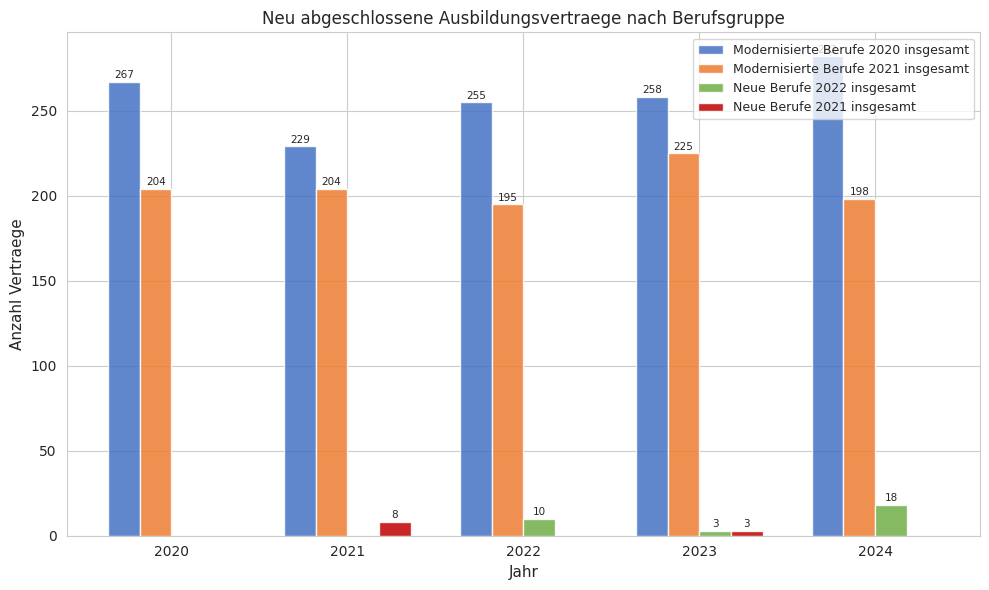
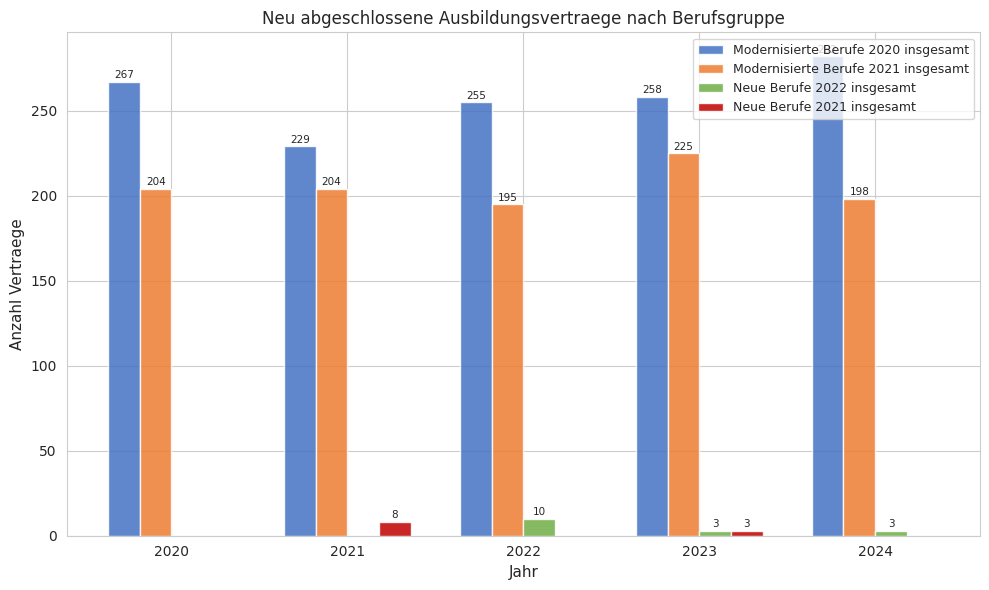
  {
    "Modernisierte Berufe 2020 insgesamt": {
      "2020": 267,
      "2021": 229,
      "2022": 255,
      "2023": 258
    },
    "Modernisierte Berufe 2021 insgesamt": {
      "2020": 204,
      "2021": 204,
      "2022": 195,
      "2023": 225,
      "2024": 198
    },
    "Neue Berufe 2022 insgesamt": {
      "2022": 10,
      "2023": 3,
-     "2024": 18
+     "2024": 3
    },
    "Neue Berufe 2021 insgesamt": {
      "2021": 8,
      "2023": 3
    }
  }
